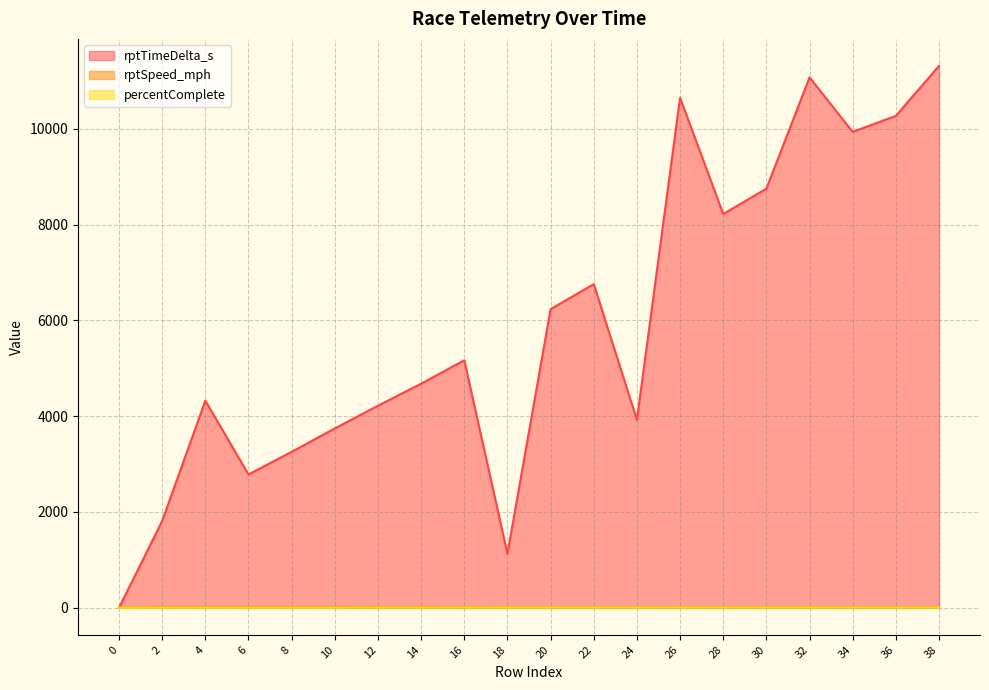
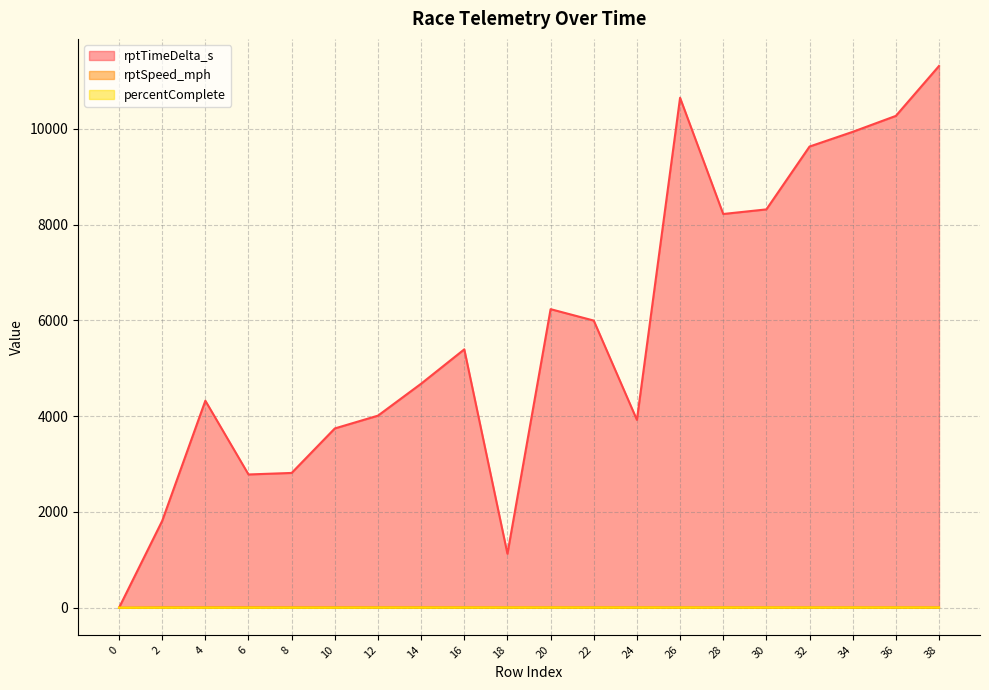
  {
    "rptTimeDelta_s": {
      "2": 1800,
      "4": 4300,
      "6": 2800,
-     "8": 3300,
+     "8": 2800,
      "10": 3700,
-     "12": 4200,
+     "12": 4000,
      "14": 4700,
-     "16": 5200,
+     "16": 5400,
      "18": 1100,
      "20": 6200,
-     "22": 6800,
+     "22": 6000,
      "24": 3900,
      "26": 10600,
      "28": 8200,
-     "30": 8700,
-     "32": 11100,
+     "30": 8300,
+     "32": 9600,
      "34": 9900,
      "36": 10300,
      "38": 11300
    }
  }
